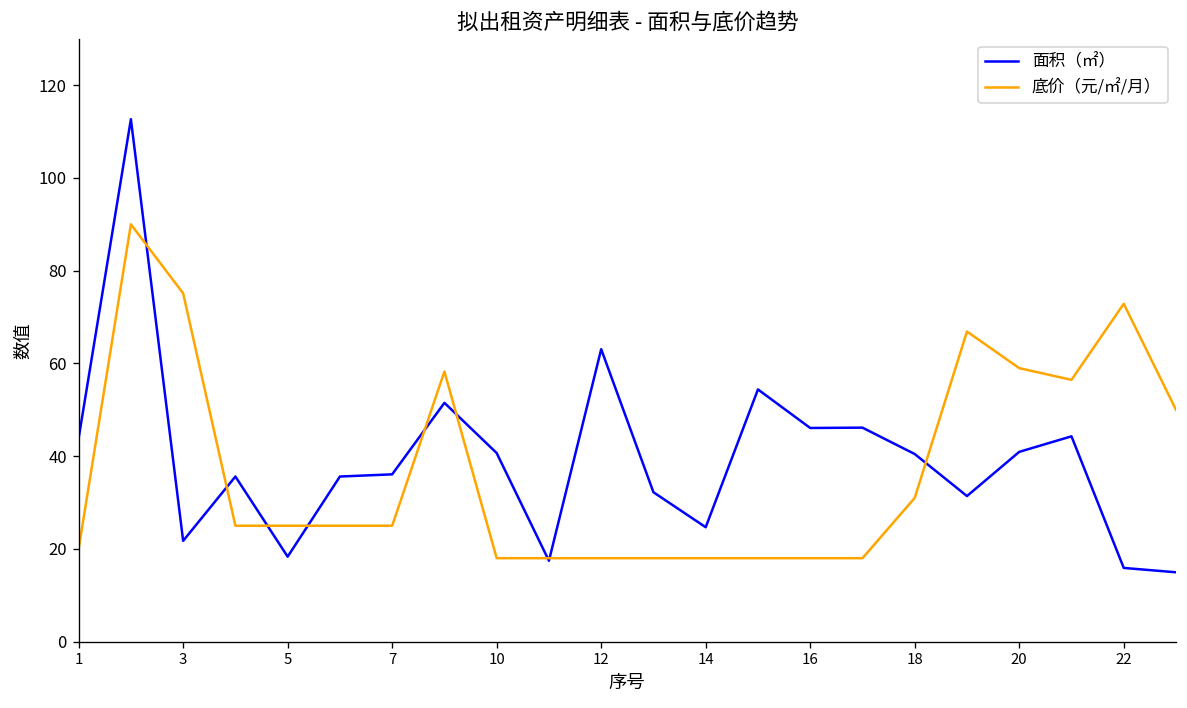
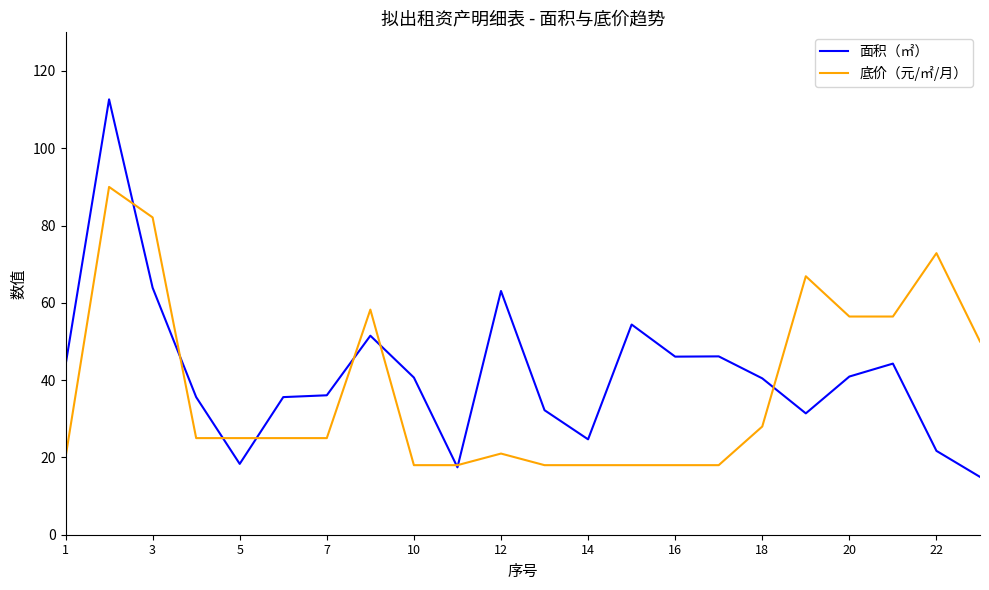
  {
    "面积（㎡）": {
      "1": 44,
-     "3": 22,
+     "3": 64,
      "5": 18,
      "7": 36,
      "10": 41,
      "12": 63,
      "14": 25,
      "16": 46,
      "18": 40,
      "20": 41,
-     "22": 16
+     "22": 22
    },
    "底价（元/㎡/月）": {
      "1": 20,
-     "3": 75,
+     "3": 82,
      "5": 25,
      "7": 25,
      "10": 18,
-     "12": 18,
+     "12": 21,
      "14": 18,
      "16": 18,
-     "18": 31,
-     "20": 59,
+     "18": 28,
+     "20": 56,
      "22": 73
    }
  }
